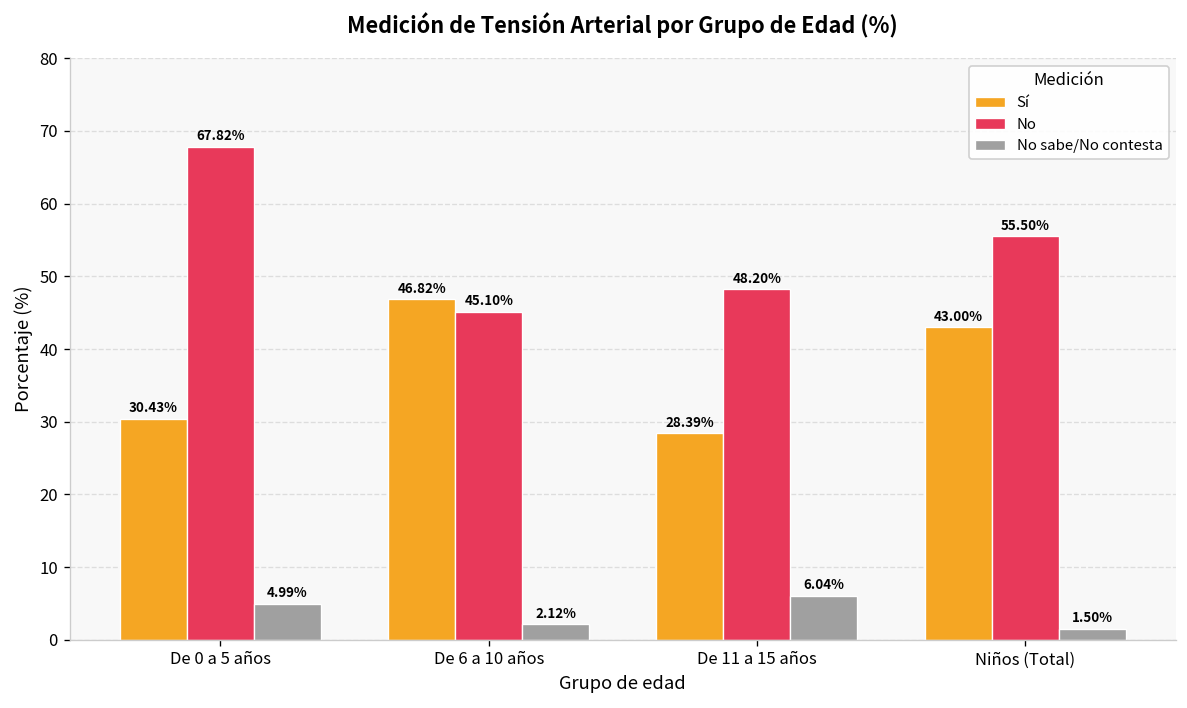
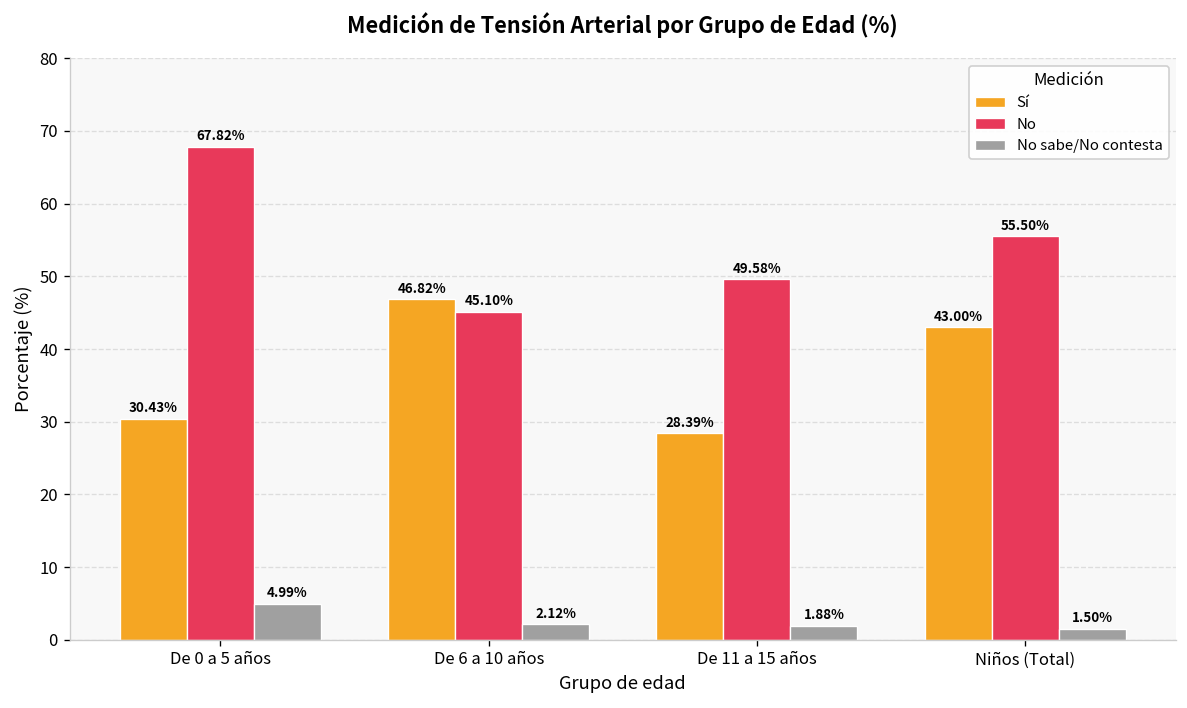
  {
    "Sí": {
      "De 0 a 5 años": "30.43%",
      "De 6 a 10 años": "46.82%",
      "De 11 a 15 años": "28.39%",
      "Niños (Total)": "43.00%"
    },
    "No": {
      "De 0 a 5 años": "67.82%",
      "De 6 a 10 años": "45.10%",
-     "De 11 a 15 años": "48.20%",
+     "De 11 a 15 años": "49.58%",
      "Niños (Total)": "55.50%"
    },
    "No sabe/No contesta": {
      "De 0 a 5 años": "4.99%",
      "De 6 a 10 años": "2.12%",
-     "De 11 a 15 años": "6.04%",
+     "De 11 a 15 años": "1.88%",
      "Niños (Total)": "1.50%"
    }
  }
